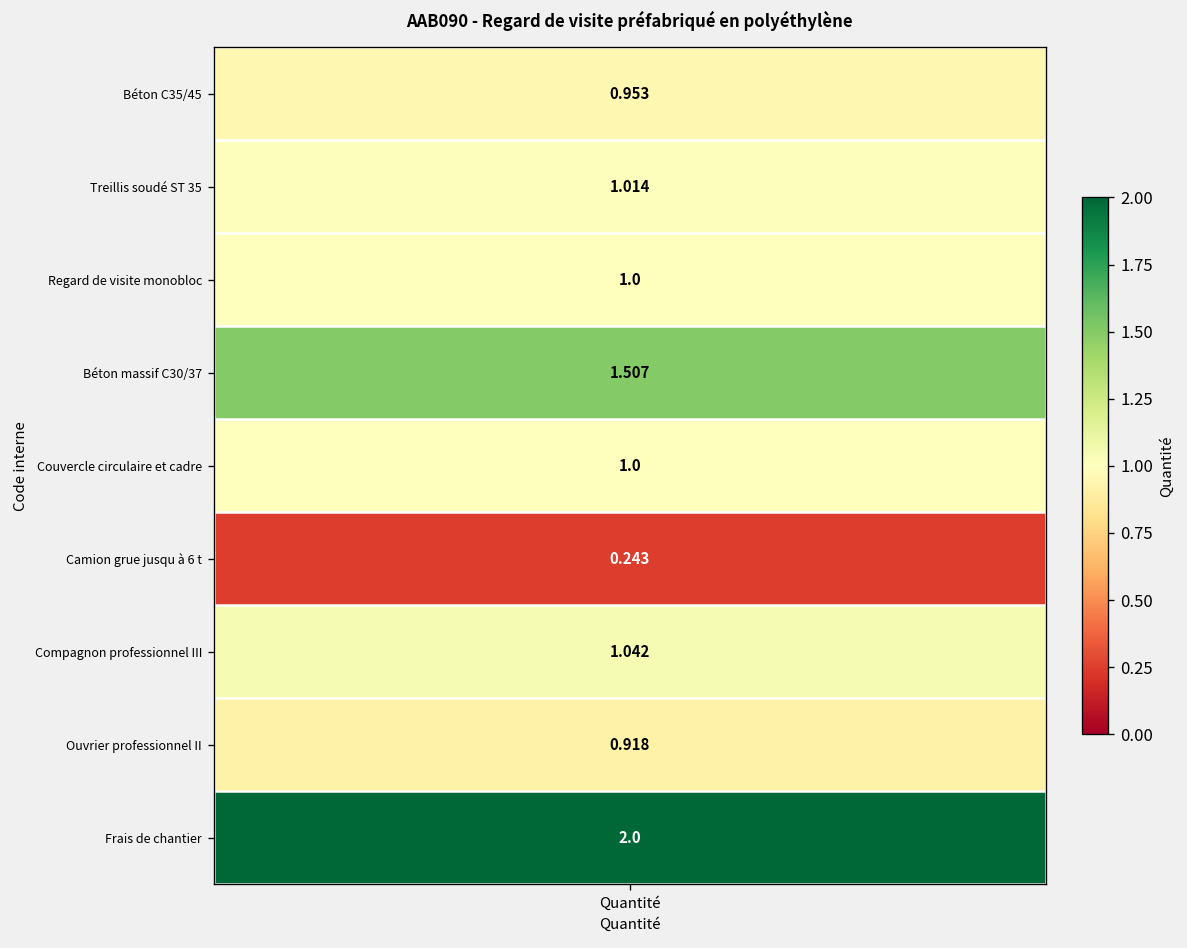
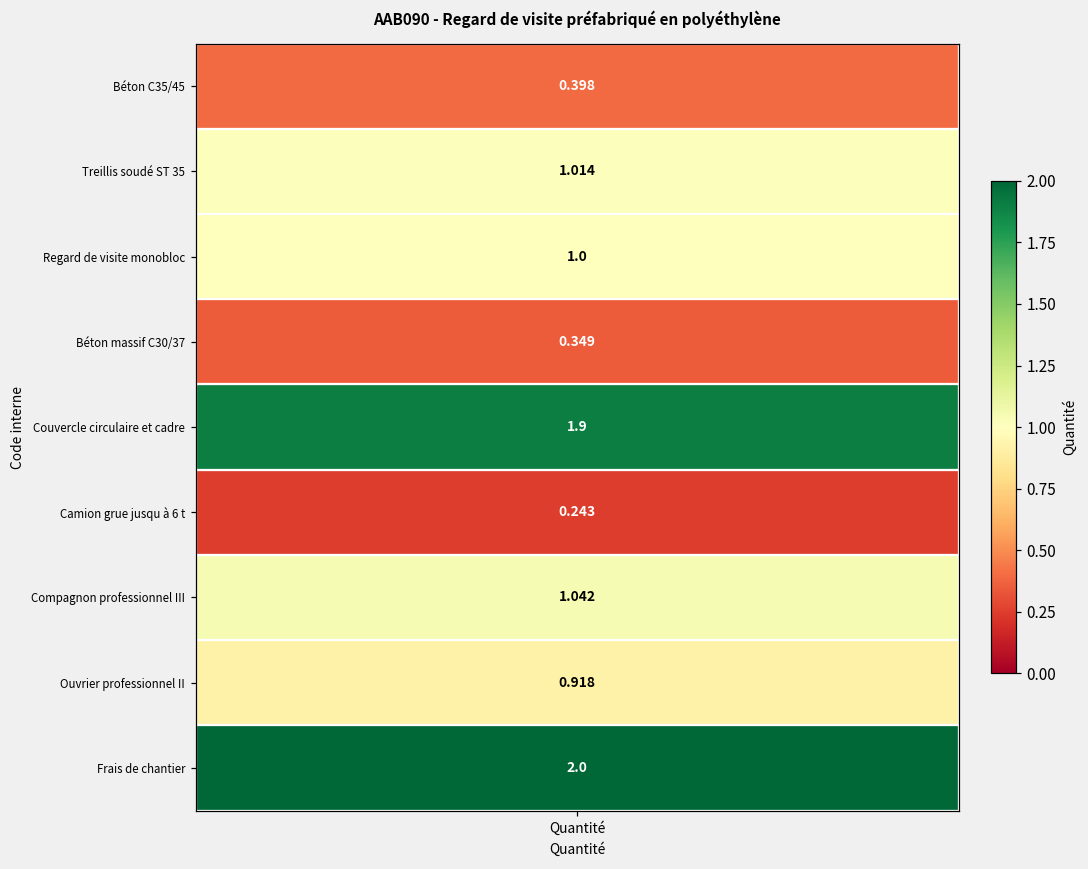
  {
    "Béton C35/45": {
-     "Quantité": 0.953
+     "Quantité": 0.398
    },
    "Treillis soudé ST 35": {
      "Quantité": 1.014
    },
    "Regard de visite monobloc": {
      "Quantité": 1.0
    },
    "Béton massif C30/37": {
-     "Quantité": 1.507
+     "Quantité": 0.349
    },
    "Couvercle circulaire et cadre": {
-     "Quantité": 1.0
+     "Quantité": 1.9
    },
    "Camion grue jusqu à 6 t": {
      "Quantité": 0.243
    },
    "Compagnon professionnel III": {
      "Quantité": 1.042
    },
    "Ouvrier professionnel II": {
      "Quantité": 0.918
    },
    "Frais de chantier": {
      "Quantité": 2.0
    }
  }
